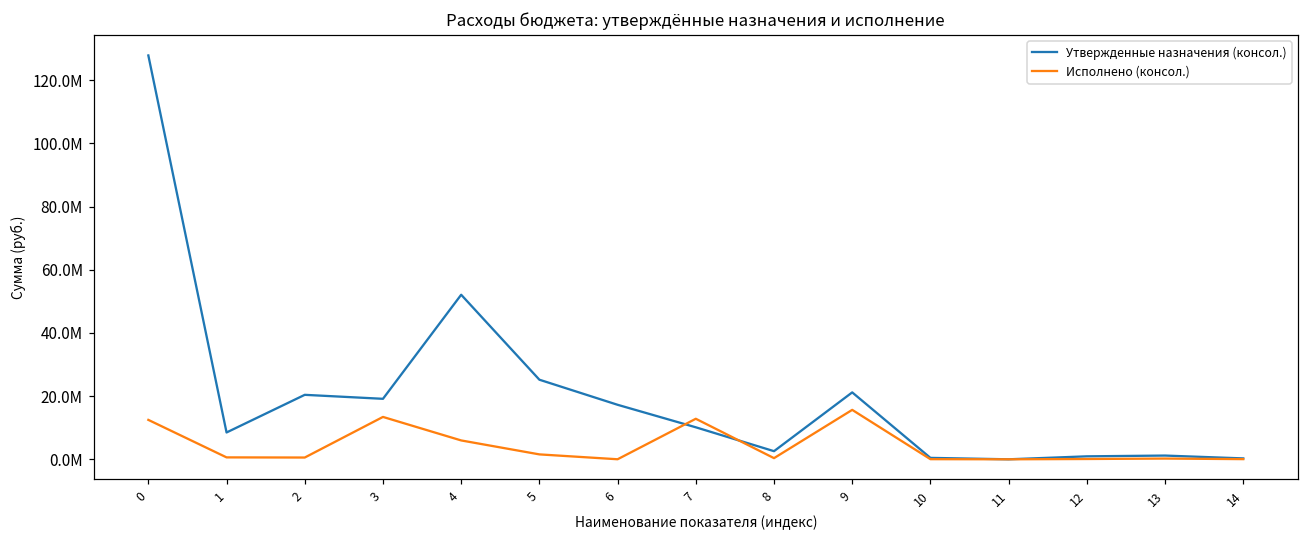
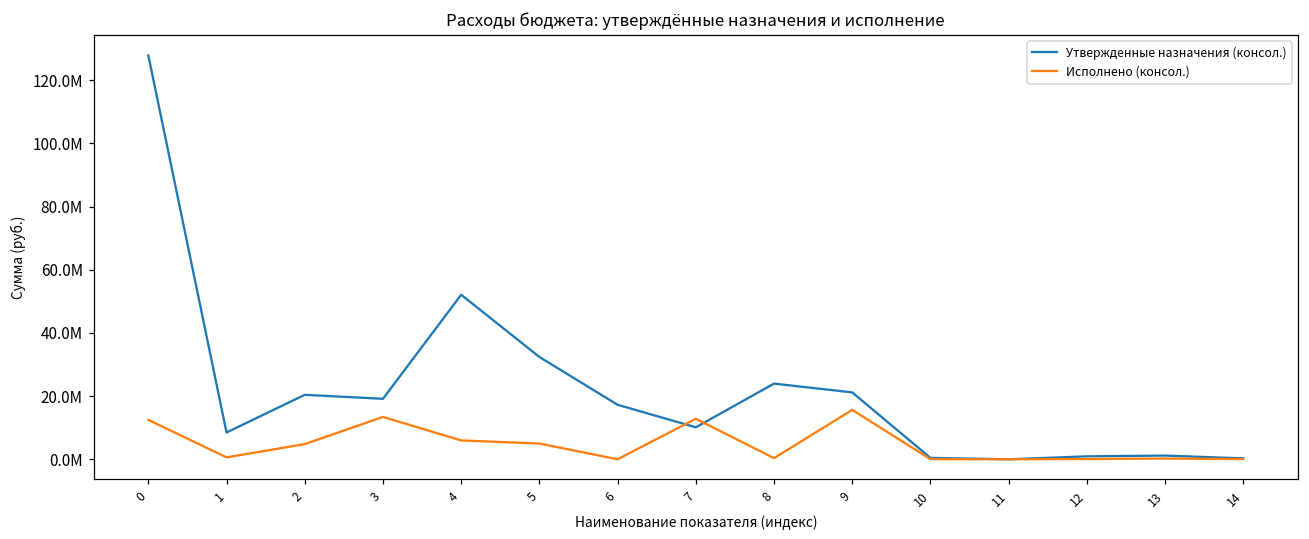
  {
    "Утвержденные назначения (консол.)": {
      "0": 128000000,
      "1": 8000000,
      "2": 20000000,
      "3": 19000000,
      "4": 52000000,
-     "5": 25000000,
+     "5": 32000000,
      "6": 17000000,
      "7": 10000000,
-     "8": 3000000,
+     "8": 24000000,
      "9": 21000000,
      "13": 1000000
    },
    "Исполнено (консол.)": {
      "0": 12000000,
      "1": 1000000,
-     "2": 1000000,
+     "2": 5000000,
      "3": 13000000,
      "4": 6000000,
-     "5": 2000000,
+     "5": 5000000,
      "6": 0,
      "7": 13000000,
      "8": 0,
      "9": 16000000,
      "13": 0
    }
  }
